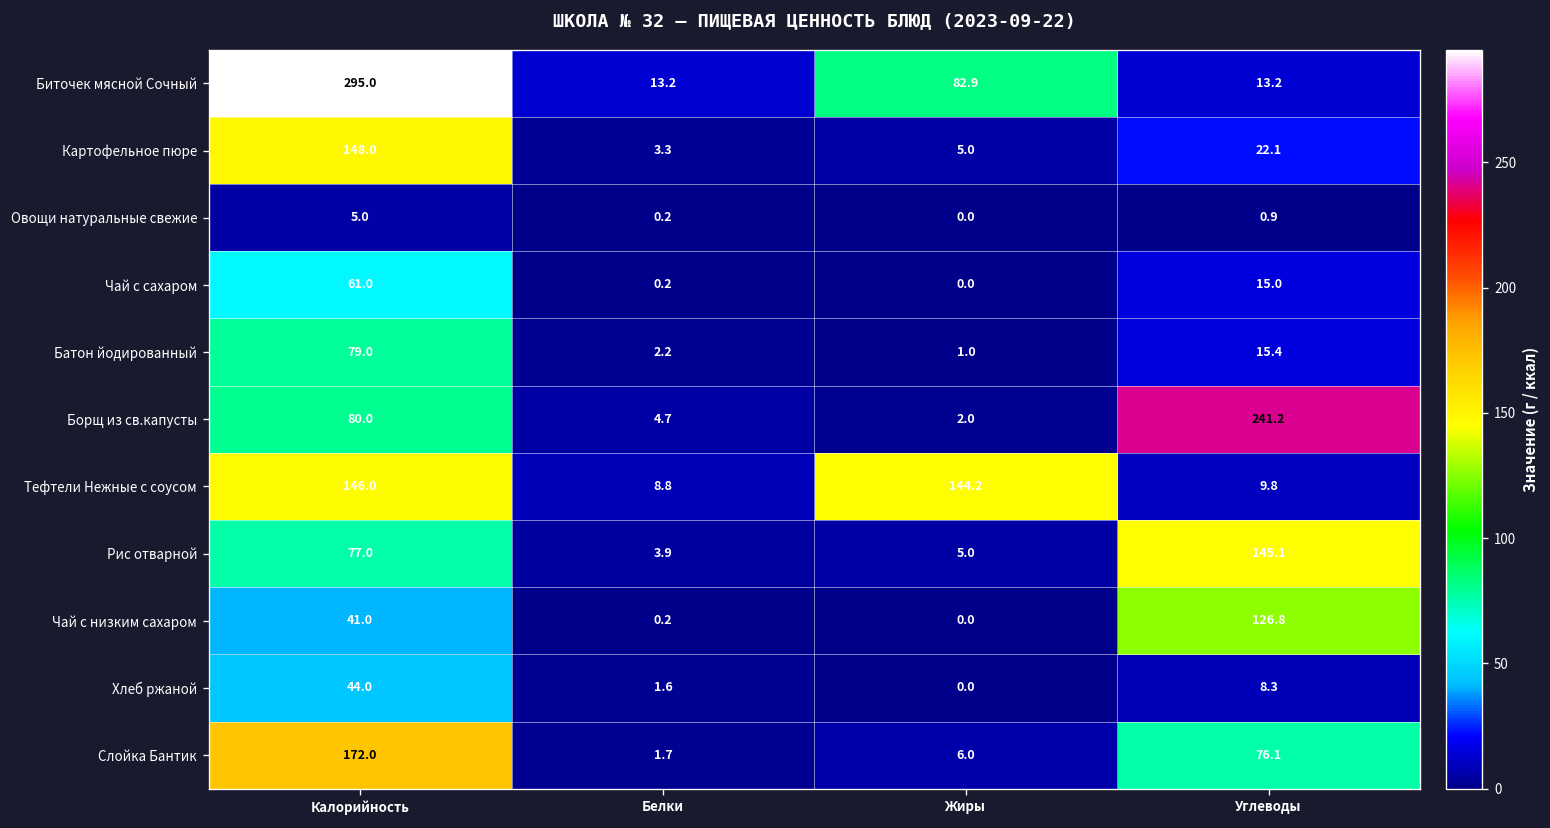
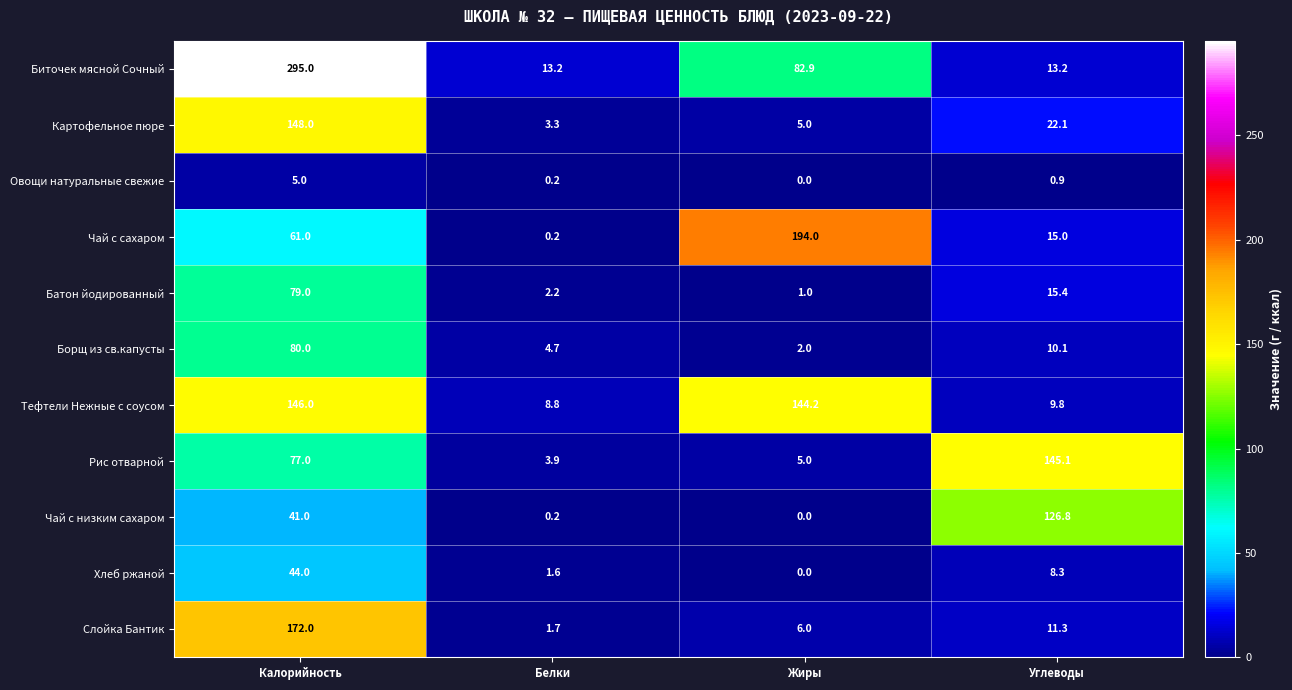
  {
    "Биточек мясной Сочный": {
      "Калорийность": 295.0,
      "Белки": 13.2,
      "Жиры": 82.9,
      "Углеводы": 13.2
    },
    "Картофельное пюре": {
      "Калорийность": 148.0,
      "Белки": 3.3,
      "Жиры": 5.0,
      "Углеводы": 22.1
    },
    "Овощи натуральные свежие": {
      "Калорийность": 5.0,
      "Белки": 0.2,
      "Жиры": 0.0,
      "Углеводы": 0.9
    },
    "Чай с сахаром": {
      "Калорийность": 61.0,
      "Белки": 0.2,
-     "Жиры": 0.0,
+     "Жиры": 194.0,
      "Углеводы": 15.0
    },
    "Батон йодированный": {
      "Калорийность": 79.0,
      "Белки": 2.2,
      "Жиры": 1.0,
      "Углеводы": 15.4
    },
    "Борщ из св.капусты": {
      "Калорийность": 80.0,
      "Белки": 4.7,
      "Жиры": 2.0,
-     "Углеводы": 241.2
+     "Углеводы": 10.1
    },
    "Тефтели Нежные с соусом": {
      "Калорийность": 146.0,
      "Белки": 8.8,
      "Жиры": 144.2,
      "Углеводы": 9.8
    },
    "Рис отварной": {
      "Калорийность": 77.0,
      "Белки": 3.9,
      "Жиры": 5.0,
      "Углеводы": 145.1
    },
    "Чай с низким сахаром": {
      "Калорийность": 41.0,
      "Белки": 0.2,
      "Жиры": 0.0,
      "Углеводы": 126.8
    },
    "Хлеб ржаной": {
      "Калорийность": 44.0,
      "Белки": 1.6,
      "Жиры": 0.0,
      "Углеводы": 8.3
    },
    "Слойка Бантик": {
      "Калорийность": 172.0,
      "Белки": 1.7,
      "Жиры": 6.0,
-     "Углеводы": 76.1
+     "Углеводы": 11.3
    }
  }
